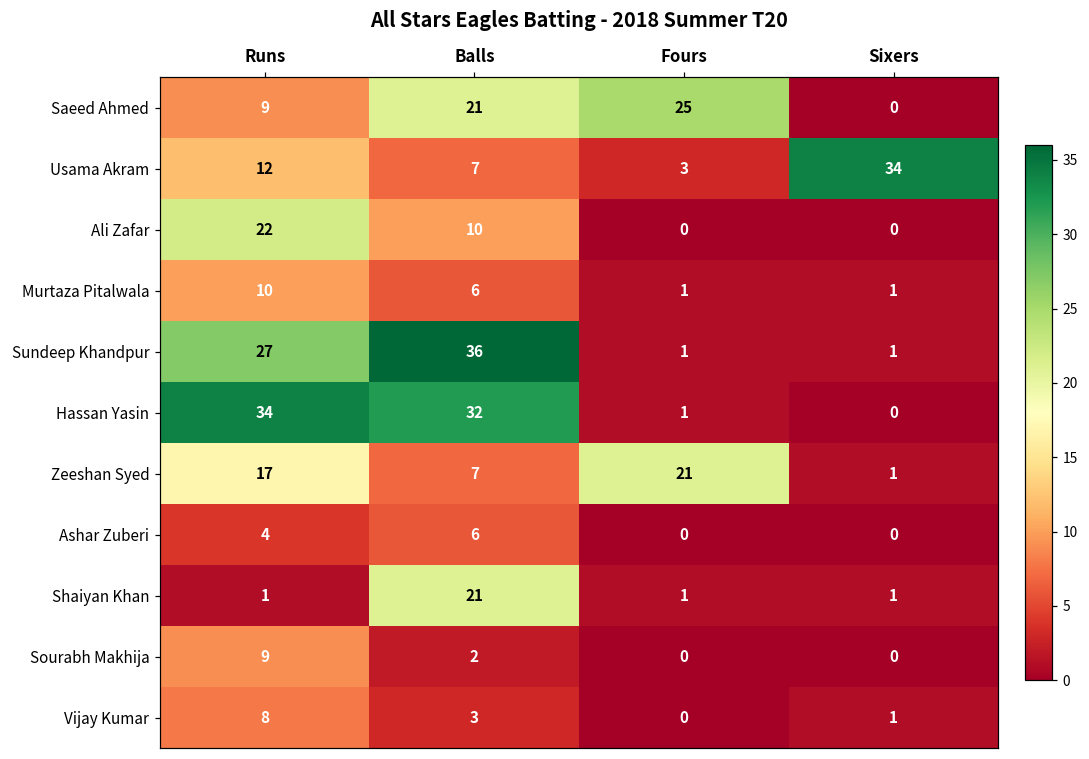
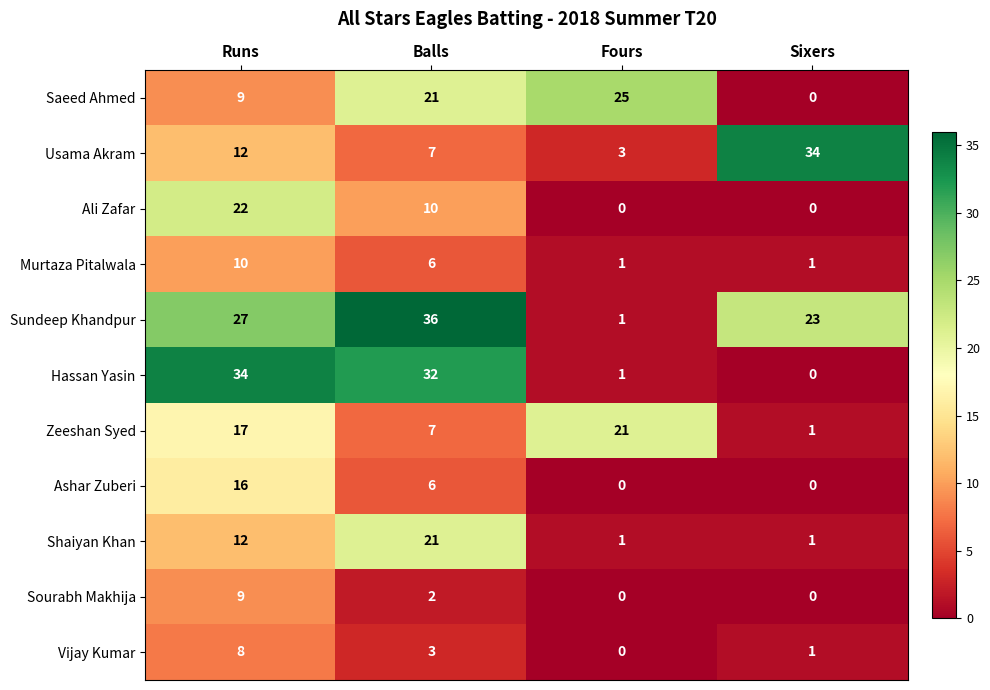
  {
    "Saeed Ahmed": {
      "Runs": 9,
      "Balls": 21,
      "Fours": 25,
      "Sixers": 0
    },
    "Usama Akram": {
      "Runs": 12,
      "Balls": 7,
      "Fours": 3,
      "Sixers": 34
    },
    "Ali Zafar": {
      "Runs": 22,
      "Balls": 10,
      "Fours": 0,
      "Sixers": 0
    },
    "Murtaza Pitalwala": {
      "Runs": 10,
      "Balls": 6,
      "Fours": 1,
      "Sixers": 1
    },
    "Sundeep Khandpur": {
      "Runs": 27,
      "Balls": 36,
      "Fours": 1,
-     "Sixers": 1
+     "Sixers": 23
    },
    "Hassan Yasin": {
      "Runs": 34,
      "Balls": 32,
      "Fours": 1,
      "Sixers": 0
    },
    "Zeeshan Syed": {
      "Runs": 17,
      "Balls": 7,
      "Fours": 21,
      "Sixers": 1
    },
    "Ashar Zuberi": {
-     "Runs": 4,
+     "Runs": 16,
      "Balls": 6,
      "Fours": 0,
      "Sixers": 0
    },
    "Shaiyan Khan": {
-     "Runs": 1,
+     "Runs": 12,
      "Balls": 21,
      "Fours": 1,
      "Sixers": 1
    },
    "Sourabh Makhija": {
      "Runs": 9,
      "Balls": 2,
      "Fours": 0,
      "Sixers": 0
    },
    "Vijay Kumar": {
      "Runs": 8,
      "Balls": 3,
      "Fours": 0,
      "Sixers": 1
    }
  }
